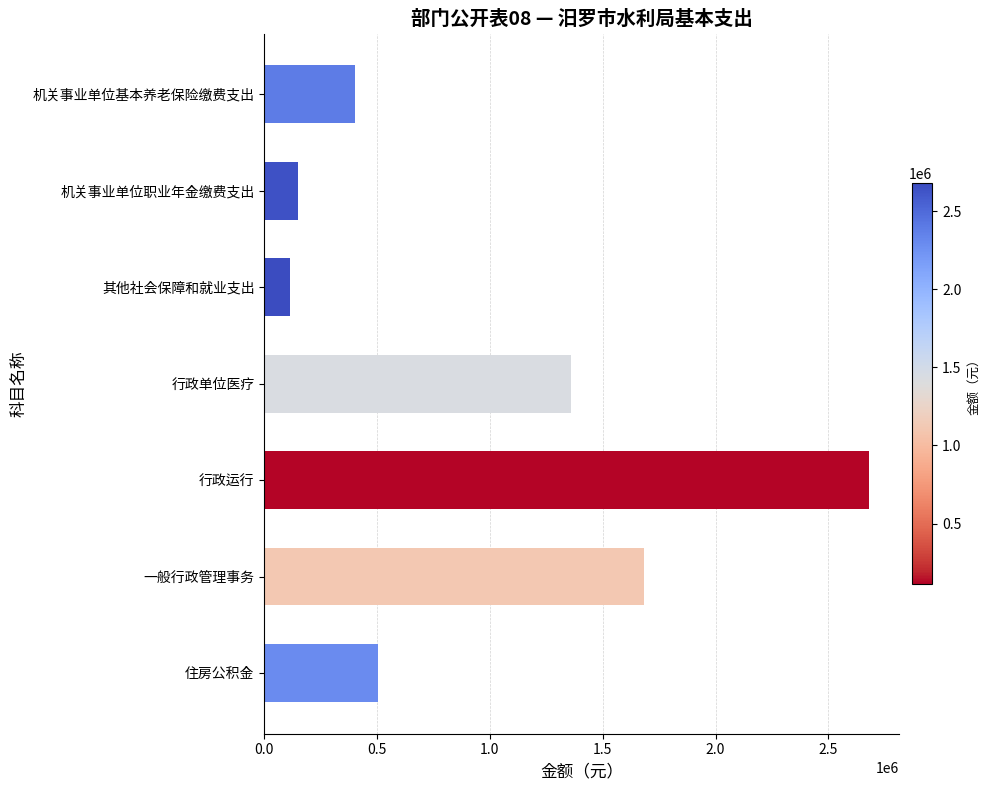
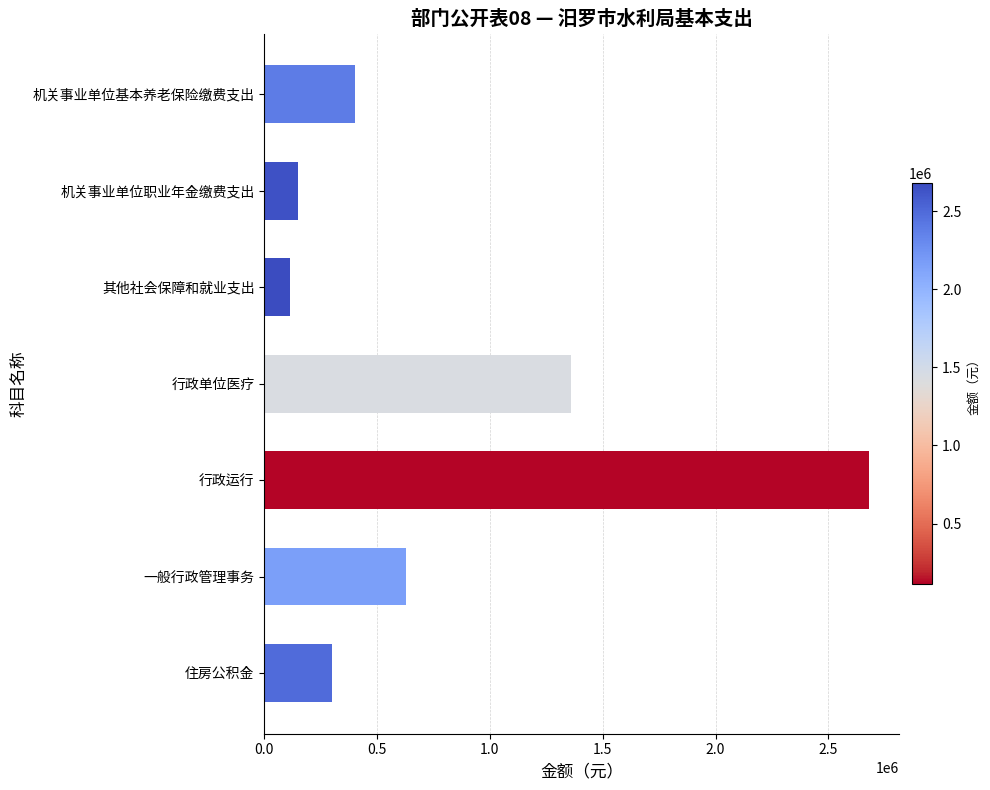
  {
    "机关事业单位基本养老保险缴费支出": 400000,
    "机关事业单位职业年金缴费支出": 150000,
    "其他社会保障和就业支出": 110000,
    "行政单位医疗": 1360000,
    "行政运行": 2680000,
-   "一般行政管理事务": 1680000,
-   "住房公积金": 500000
+   "一般行政管理事务": 630000,
+   "住房公积金": 300000
  }
